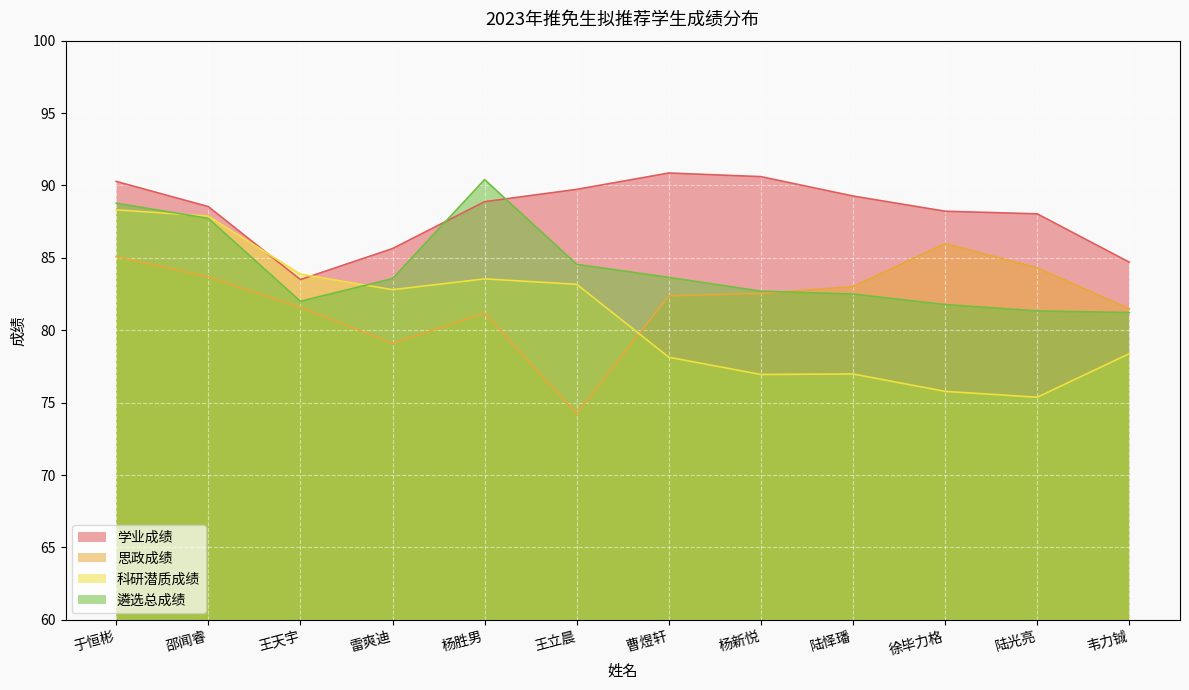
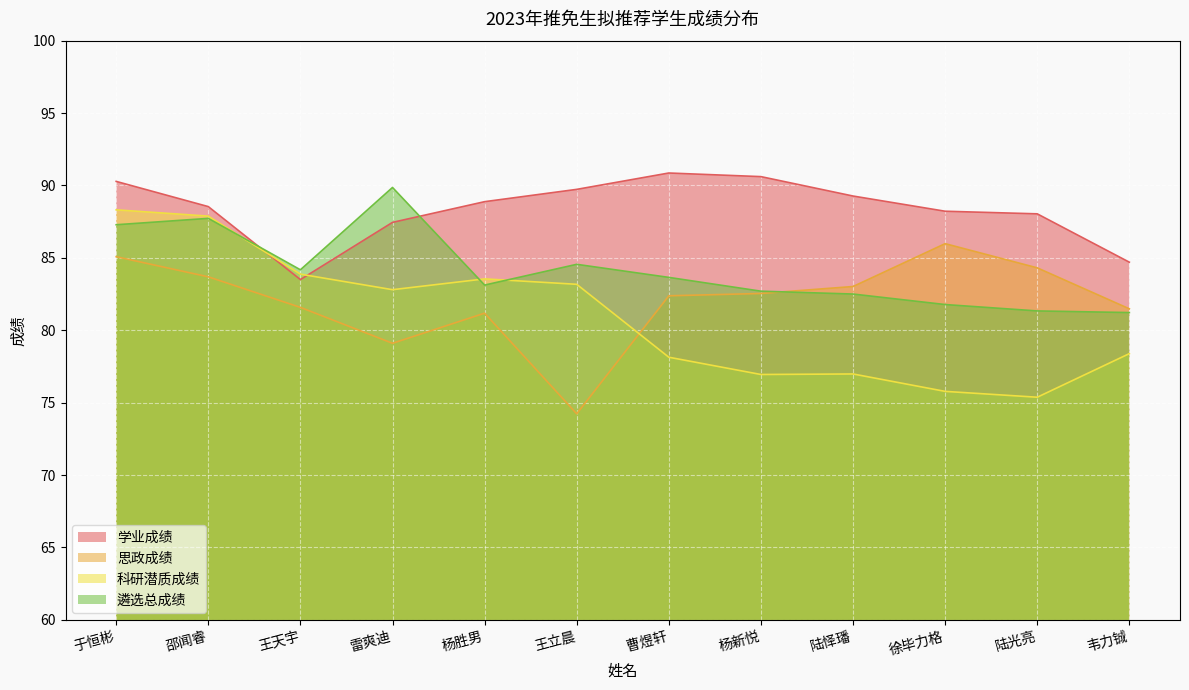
  {
    "学业成绩": {
      "于恒彬": 90.3,
      "邵闻睿": 88.5,
      "王天宇": 83.5,
-     "雷爽迪": 85.6,
+     "雷爽迪": 87.5,
      "杨胜男": 88.9,
      "王立晨": 89.7,
      "曹煜轩": 90.9,
      "杨新悦": 90.6,
      "陆怿璠": 89.3,
      "徐毕力格": 88.2,
      "陆光亮": 88.0,
      "韦力铖": 84.7
    },
    "遴选总成绩": {
-     "于恒彬": 88.8,
-     "王天宇": 82.0,
-     "雷爽迪": 83.6,
-     "杨胜男": 90.4,
+     "于恒彬": 87.3,
+     "王天宇": 84.2,
+     "雷爽迪": 89.9,
+     "杨胜男": 83.1,
      "王立晨": 84.6,
      "曹煜轩": 83.7,
      "陆怿璠": 82.5,
      "徐毕力格": 81.8,
      "陆光亮": 81.3,
      "韦力铖": 81.2
    }
  }
